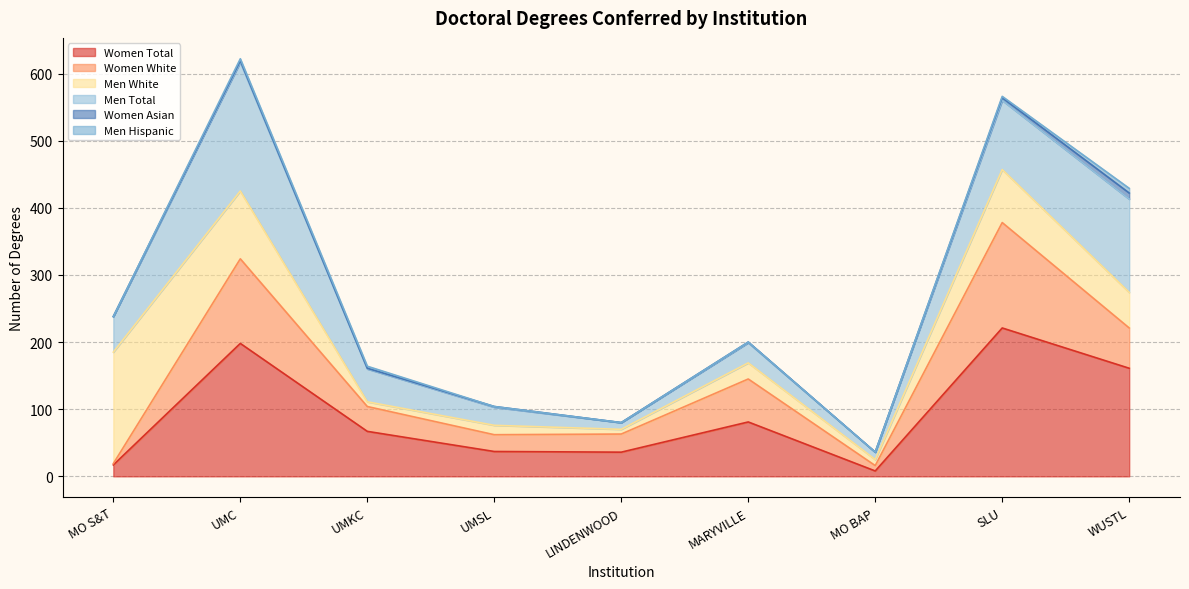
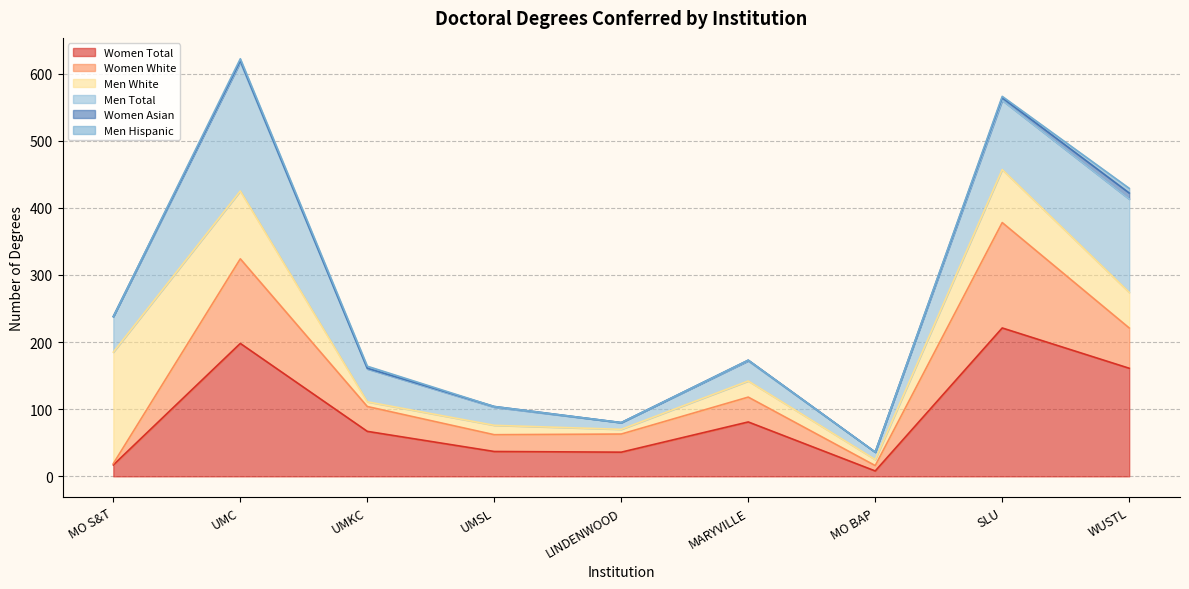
  {
    "Women Total": {
      "UMC": 200,
      "UMKC": 70,
      "UMSL": 40,
      "LINDENWOOD": 40,
      "MARYVILLE": 80,
      "MO BAP": 10,
      "SLU": 220,
      "WUSTL": 160
    },
    "Women White": {
      "UMC": 130,
      "UMKC": 40,
      "UMSL": 30,
      "LINDENWOOD": 30,
-     "MARYVILLE": 60,
+     "MARYVILLE": 40,
      "MO BAP": 10,
      "SLU": 160,
      "WUSTL": 60
    },
    "Men White": {
      "MO S&T": 170,
      "UMC": 100,
      "UMKC": 10,
      "UMSL": 10,
      "LINDENWOOD": 10,
      "MARYVILLE": 20,
      "MO BAP": 10,
      "SLU": 80,
      "WUSTL": 50
    },
    "Women Asian": {
      "WUSTL": 10
    }
  }
